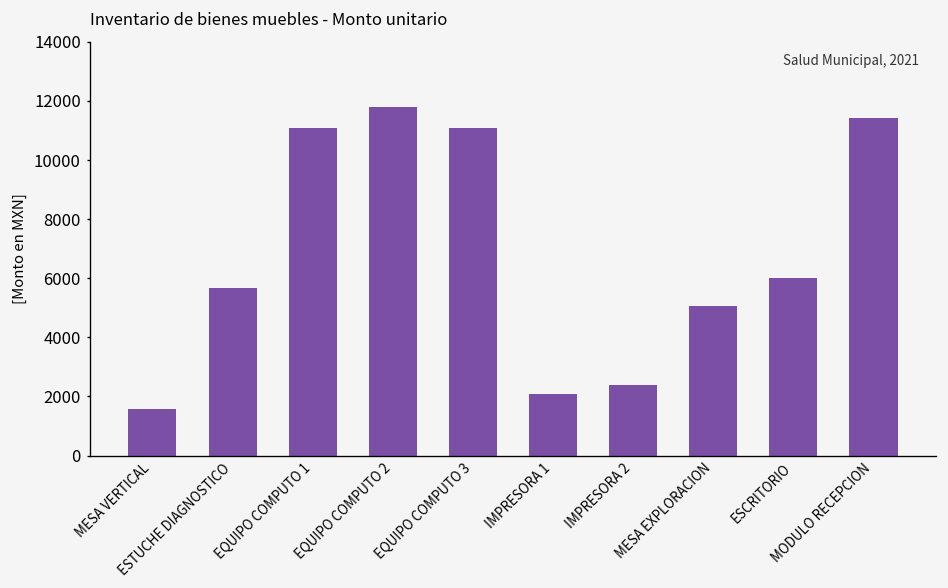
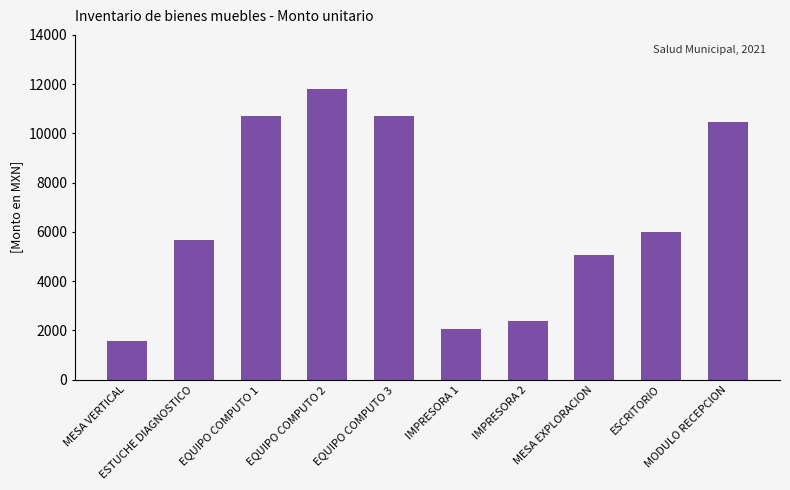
  {
    "MESA VERTICAL": 1600,
    "ESTUCHE DIAGNOSTICO": 5700,
-   "EQUIPO COMPUTO 1": 11100,
+   "EQUIPO COMPUTO 1": 10700,
    "EQUIPO COMPUTO 2": 11800,
-   "EQUIPO COMPUTO 3": 11100,
+   "EQUIPO COMPUTO 3": 10700,
    "IMPRESORA 1": 2100,
    "IMPRESORA 2": 2400,
    "MESA EXPLORACION": 5100,
    "ESCRITORIO": 6000,
-   "MODULO RECEPCION": 11400
+   "MODULO RECEPCION": 10500
  }
